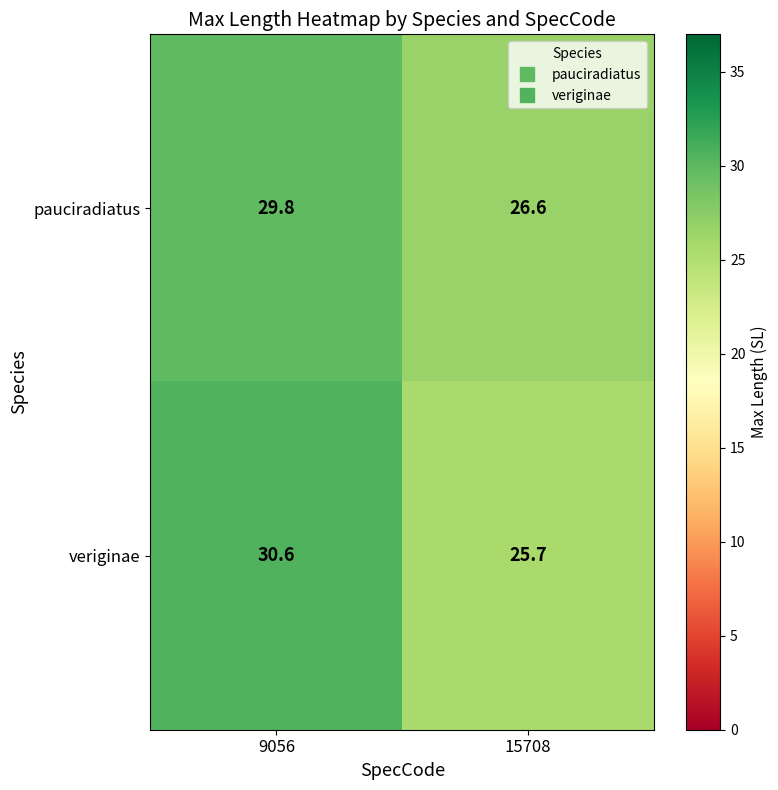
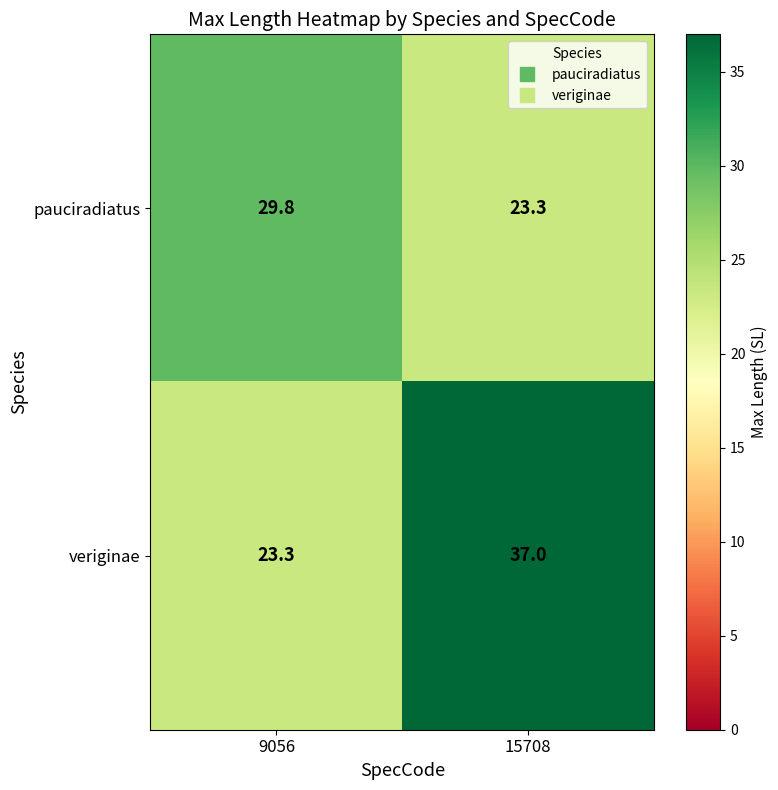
  {
    "pauciradiatus": {
      "9056": 29.8,
-     "15708": 26.6
+     "15708": 23.3
    },
    "veriginae": {
-     "9056": 30.6,
-     "15708": 25.7
+     "9056": 23.3,
+     "15708": 37.0
    }
  }
